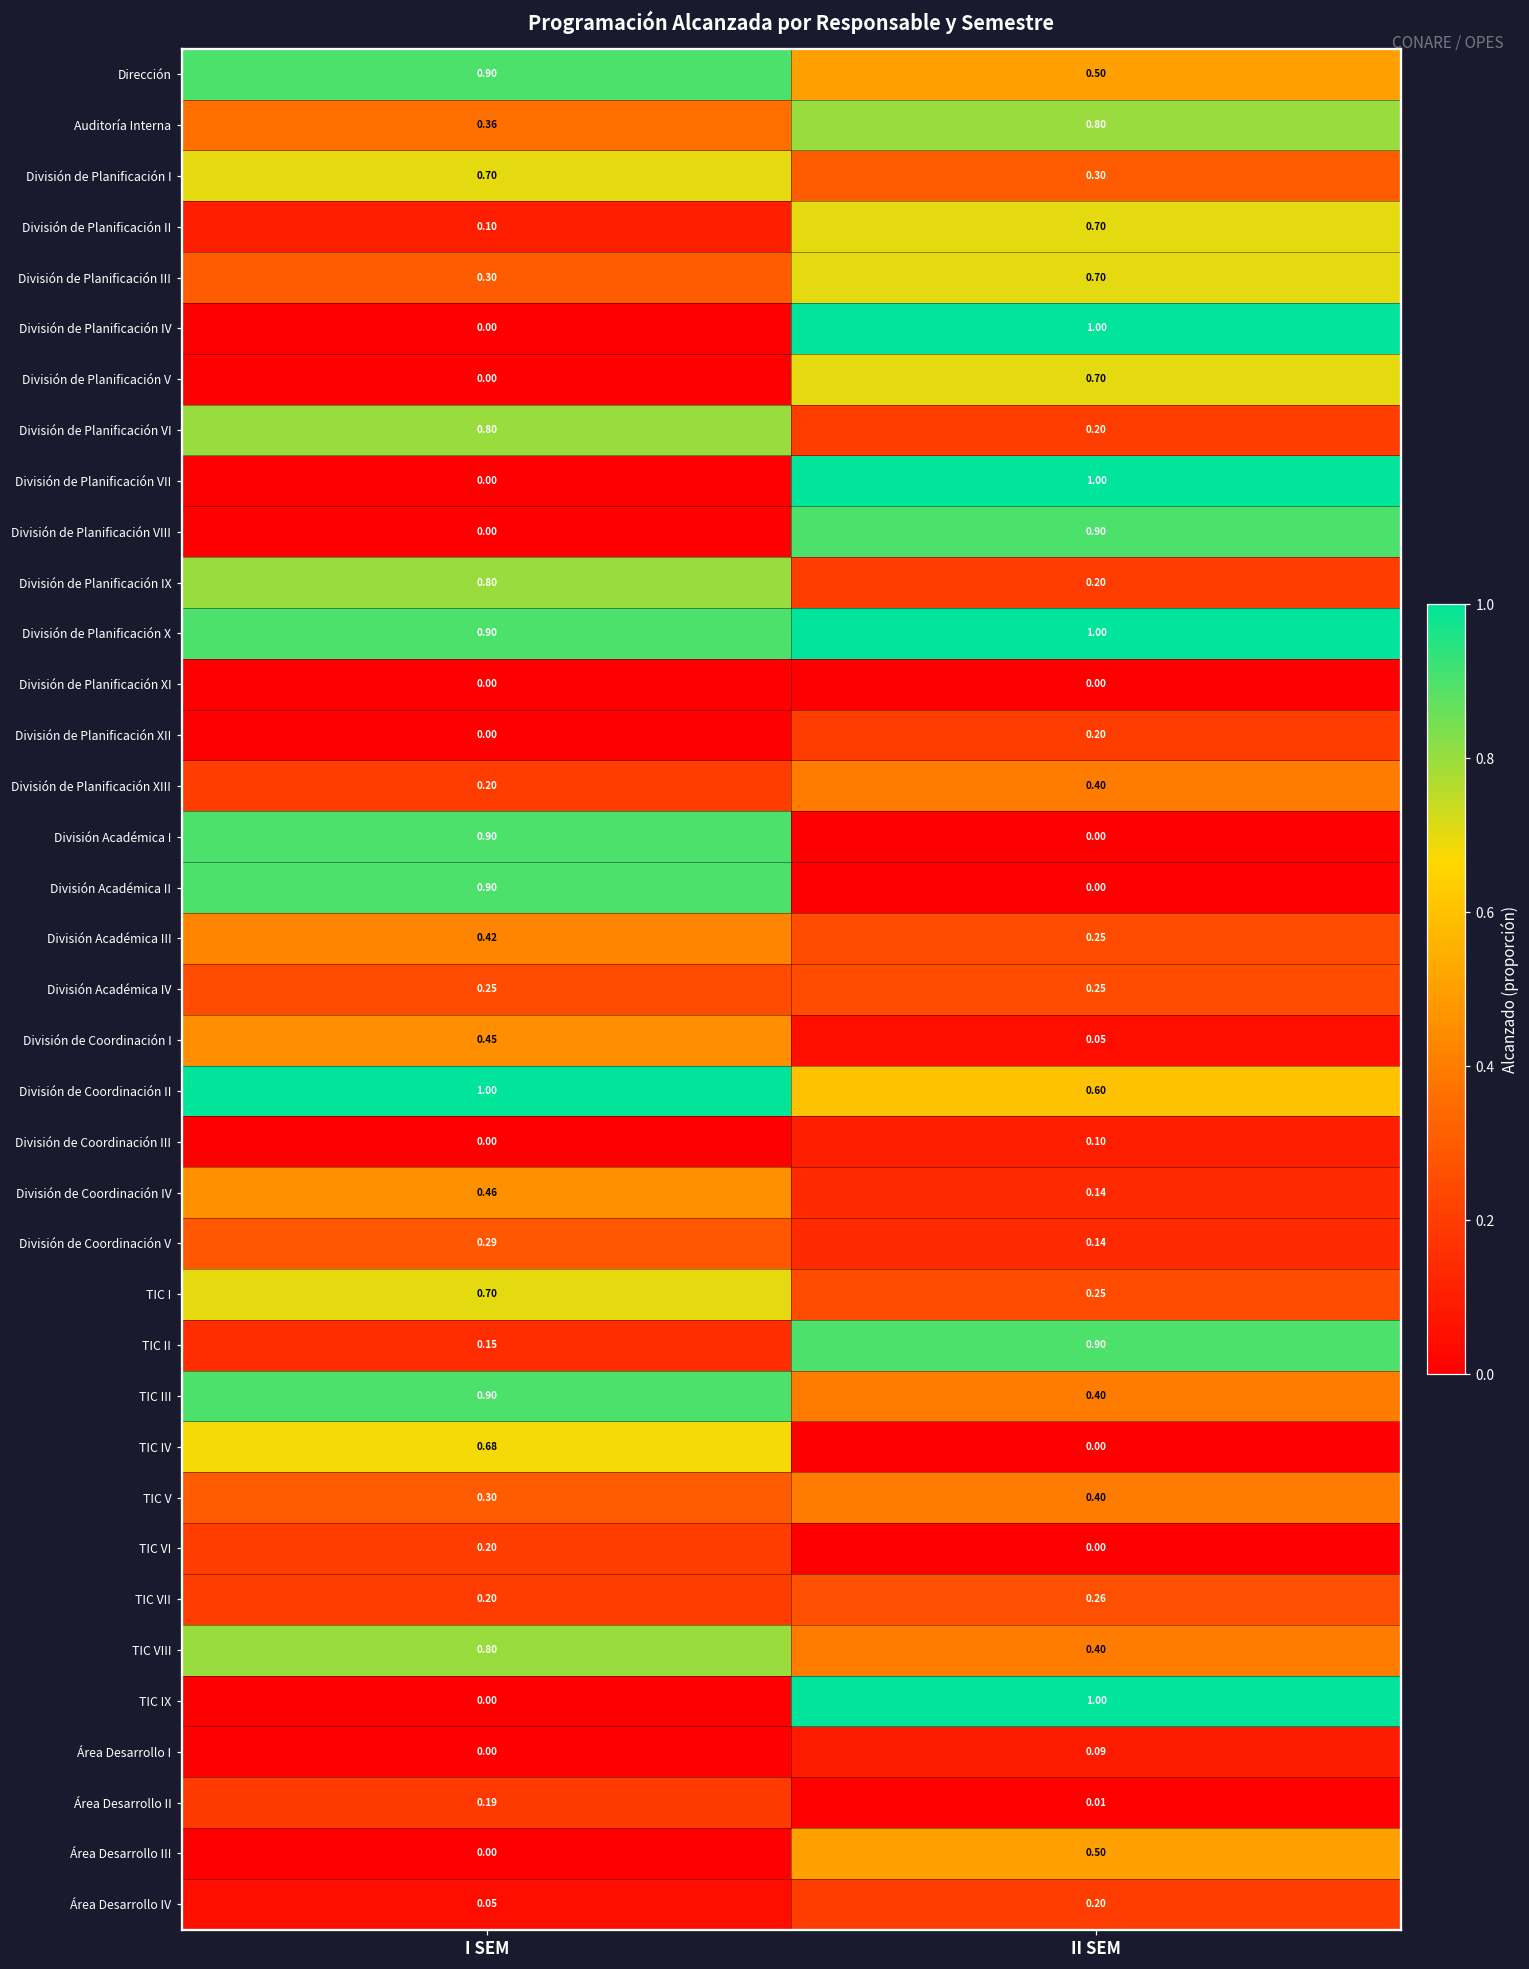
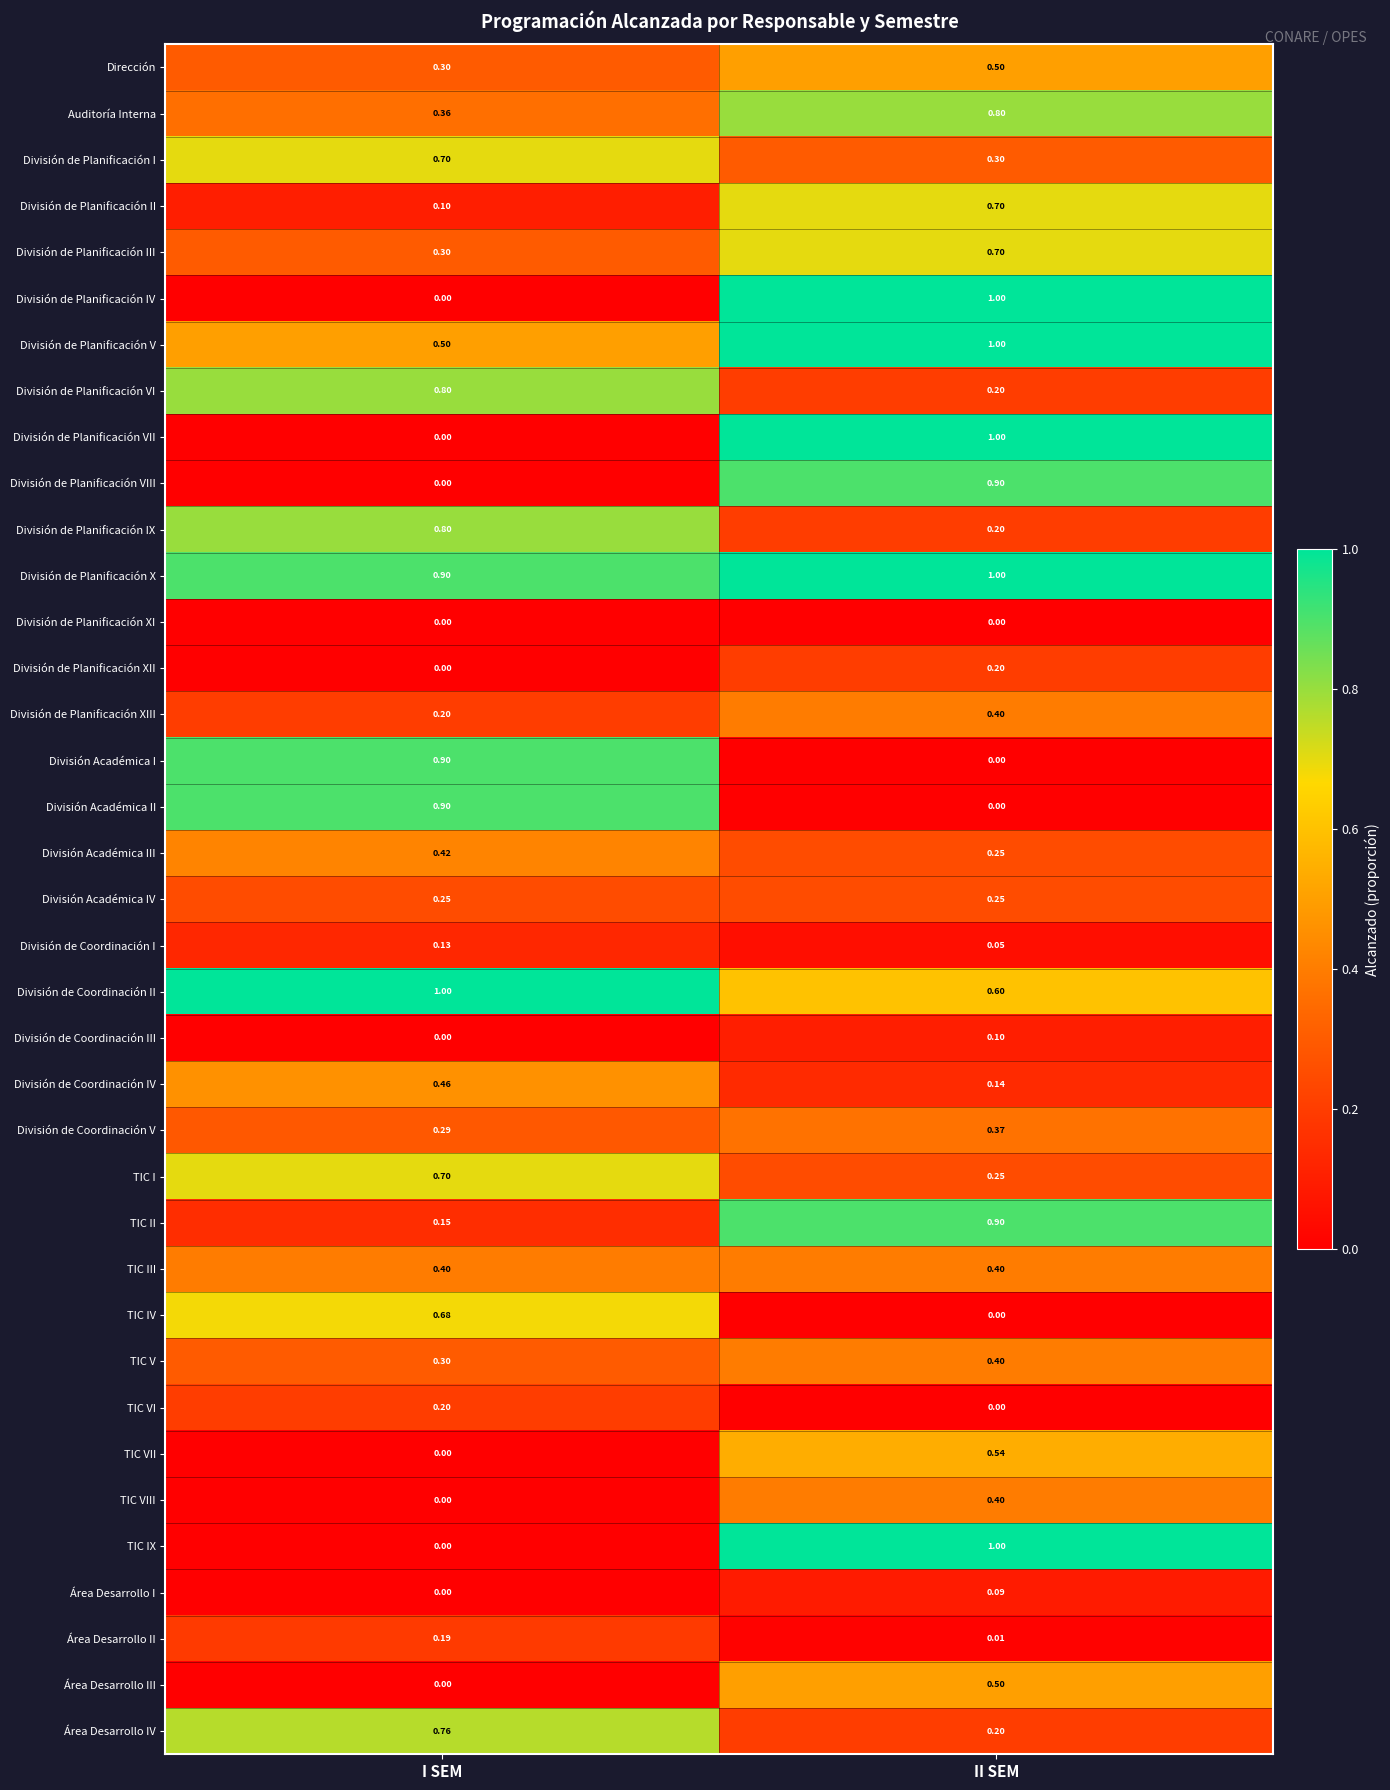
  {
    "Dirección": {
-     "I SEM": 0.90,
+     "I SEM": 0.30,
      "II SEM": 0.50
    },
    "Auditoría Interna": {
      "I SEM": 0.36,
      "II SEM": 0.80
    },
    "División de Planificación I": {
      "I SEM": 0.70,
      "II SEM": 0.30
    },
    "División de Planificación II": {
      "I SEM": 0.10,
      "II SEM": 0.70
    },
    "División de Planificación III": {
      "I SEM": 0.30,
      "II SEM": 0.70
    },
    "División de Planificación IV": {
      "I SEM": 0.00,
      "II SEM": 1.00
    },
    "División de Planificación V": {
-     "I SEM": 0.00,
-     "II SEM": 0.70
+     "I SEM": 0.50,
+     "II SEM": 1.00
    },
    "División de Planificación VI": {
      "I SEM": 0.80,
      "II SEM": 0.20
    },
    "División de Planificación VII": {
      "I SEM": 0.00,
      "II SEM": 1.00
    },
    "División de Planificación VIII": {
      "I SEM": 0.00,
      "II SEM": 0.90
    },
    "División de Planificación IX": {
      "I SEM": 0.80,
      "II SEM": 0.20
    },
    "División de Planificación X": {
      "I SEM": 0.90,
      "II SEM": 1.00
    },
    "División de Planificación XI": {
      "I SEM": 0.00,
      "II SEM": 0.00
    },
    "División de Planificación XII": {
      "I SEM": 0.00,
      "II SEM": 0.20
    },
    "División de Planificación XIII": {
      "I SEM": 0.20,
      "II SEM": 0.40
    },
    "División Académica I": {
      "I SEM": 0.90,
      "II SEM": 0.00
    },
    "División Académica II": {
      "I SEM": 0.90,
      "II SEM": 0.00
    },
    "División Académica III": {
      "I SEM": 0.42,
      "II SEM": 0.25
    },
    "División Académica IV": {
      "I SEM": 0.25,
      "II SEM": 0.25
    },
    "División de Coordinación I": {
-     "I SEM": 0.45,
+     "I SEM": 0.13,
      "II SEM": 0.05
    },
    "División de Coordinación II": {
      "I SEM": 1.00,
      "II SEM": 0.60
    },
    "División de Coordinación III": {
      "I SEM": 0.00,
      "II SEM": 0.10
    },
    "División de Coordinación IV": {
      "I SEM": 0.46,
      "II SEM": 0.14
    },
    "División de Coordinación V": {
      "I SEM": 0.29,
-     "II SEM": 0.14
+     "II SEM": 0.37
    },
    "TIC I": {
      "I SEM": 0.70,
      "II SEM": 0.25
    },
    "TIC II": {
      "I SEM": 0.15,
      "II SEM": 0.90
    },
    "TIC III": {
-     "I SEM": 0.90,
+     "I SEM": 0.40,
      "II SEM": 0.40
    },
    "TIC IV": {
      "I SEM": 0.68,
      "II SEM": 0.00
    },
    "TIC V": {
      "I SEM": 0.30,
      "II SEM": 0.40
    },
    "TIC VI": {
      "I SEM": 0.20,
      "II SEM": 0.00
    },
    "TIC VII": {
-     "I SEM": 0.20,
-     "II SEM": 0.26
+     "I SEM": 0.00,
+     "II SEM": 0.54
    },
    "TIC VIII": {
-     "I SEM": 0.80,
+     "I SEM": 0.00,
      "II SEM": 0.40
    },
    "TIC IX": {
      "I SEM": 0.00,
      "II SEM": 1.00
    },
    "Área Desarrollo I": {
      "I SEM": 0.00,
      "II SEM": 0.09
    },
    "Área Desarrollo II": {
      "I SEM": 0.19,
      "II SEM": 0.01
    },
    "Área Desarrollo III": {
      "I SEM": 0.00,
      "II SEM": 0.50
    },
    "Área Desarrollo IV": {
-     "I SEM": 0.05,
+     "I SEM": 0.76,
      "II SEM": 0.20
    }
  }
